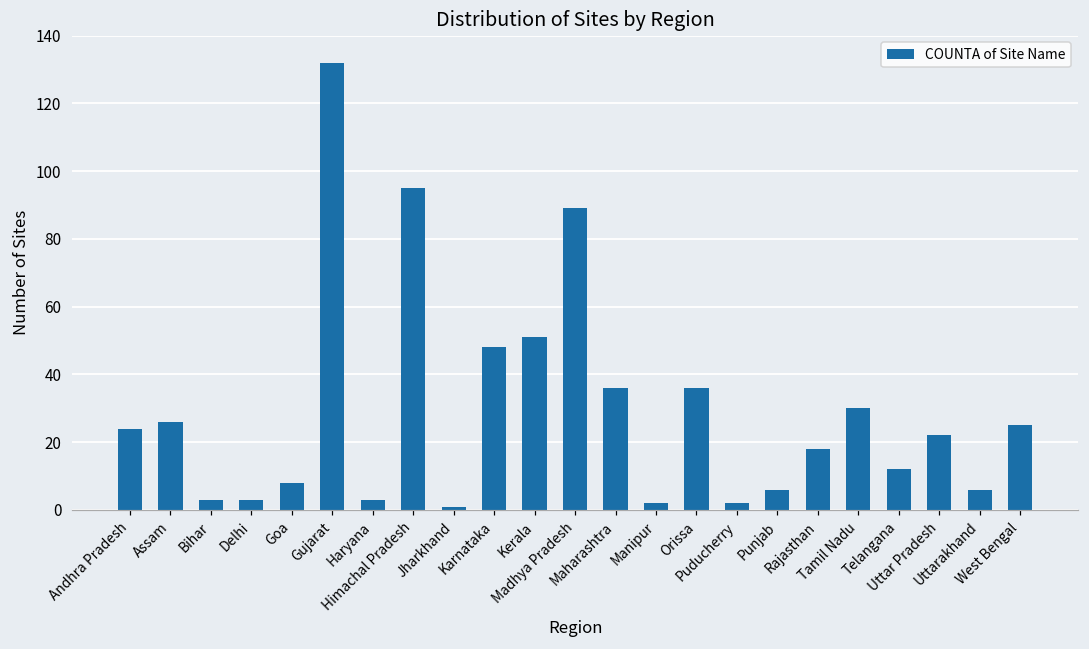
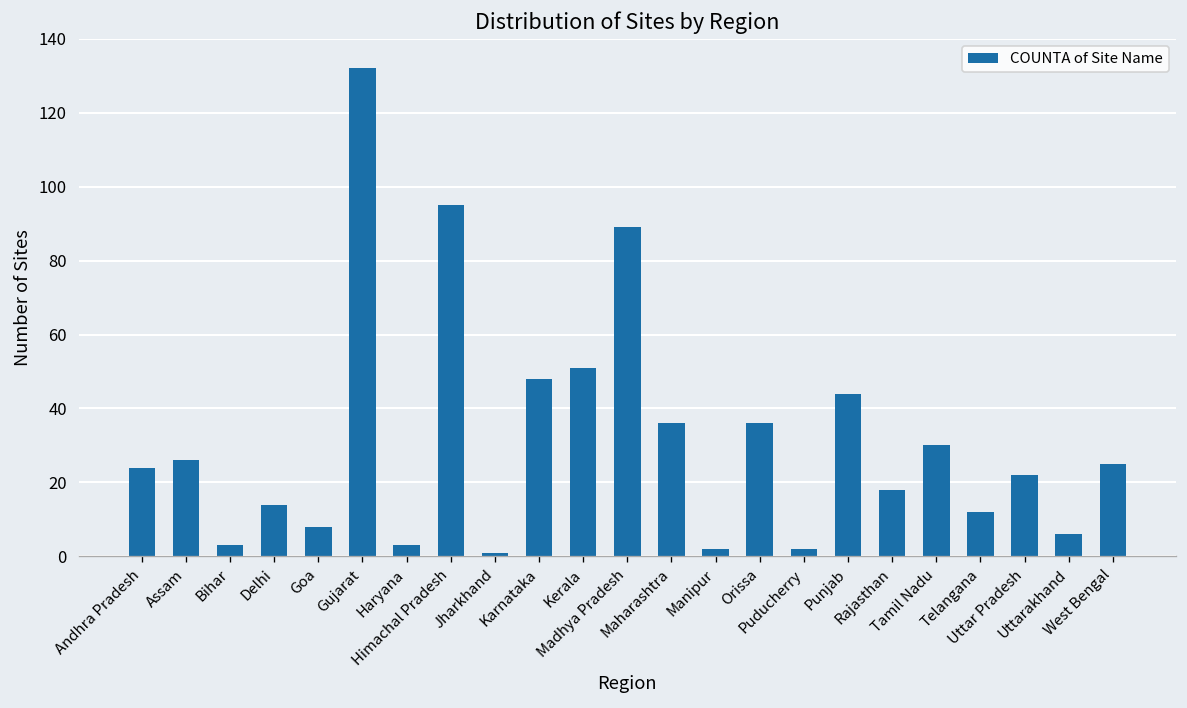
  {
    "Andhra Pradesh": 24,
    "Assam": 26,
    "Bihar": 3,
-   "Delhi": 3,
+   "Delhi": 14,
    "Goa": 8,
    "Gujarat": 132,
    "Haryana": 3,
    "Himachal Pradesh": 95,
    "Jharkhand": 1,
    "Karnataka": 48,
    "Kerala": 51,
    "Madhya Pradesh": 89,
    "Maharashtra": 36,
    "Manipur": 2,
    "Orissa": 36,
    "Puducherry": 2,
-   "Punjab": 6,
+   "Punjab": 44,
    "Rajasthan": 18,
    "Tamil Nadu": 30,
    "Telangana": 12,
    "Uttar Pradesh": 22,
    "Uttarakhand": 6,
    "West Bengal": 25
  }
